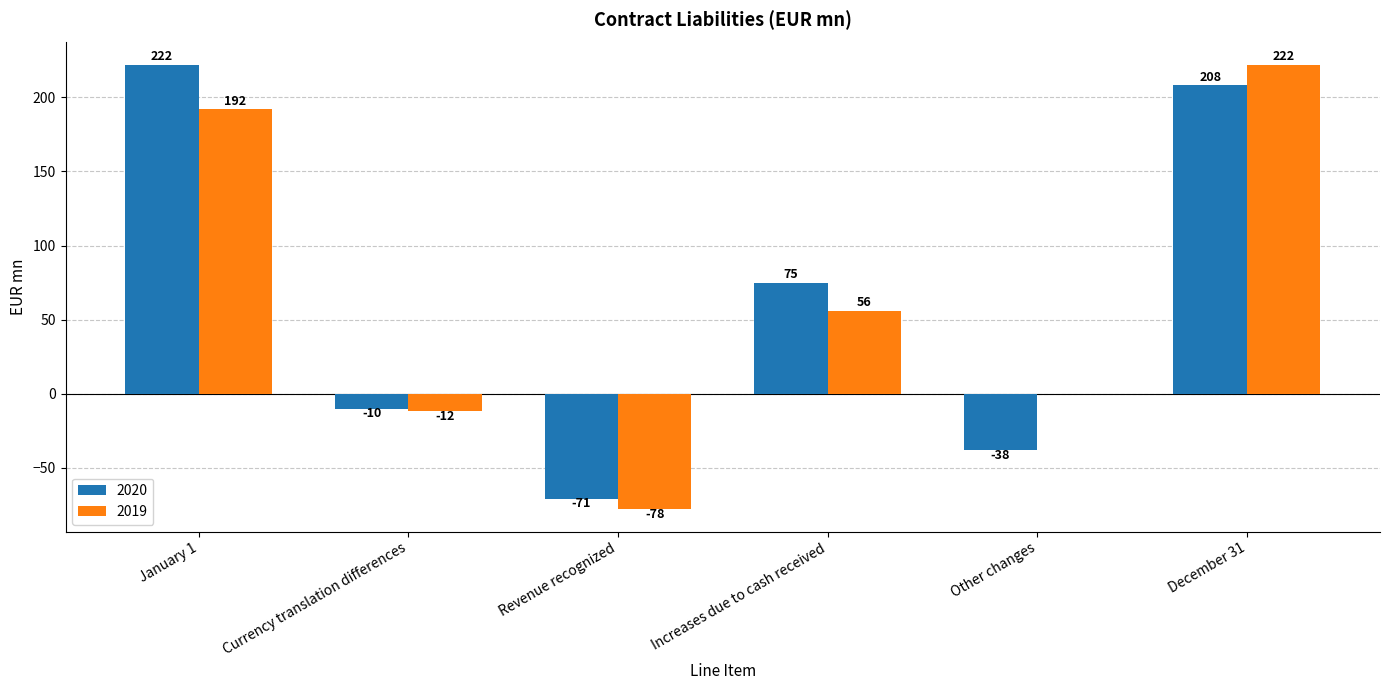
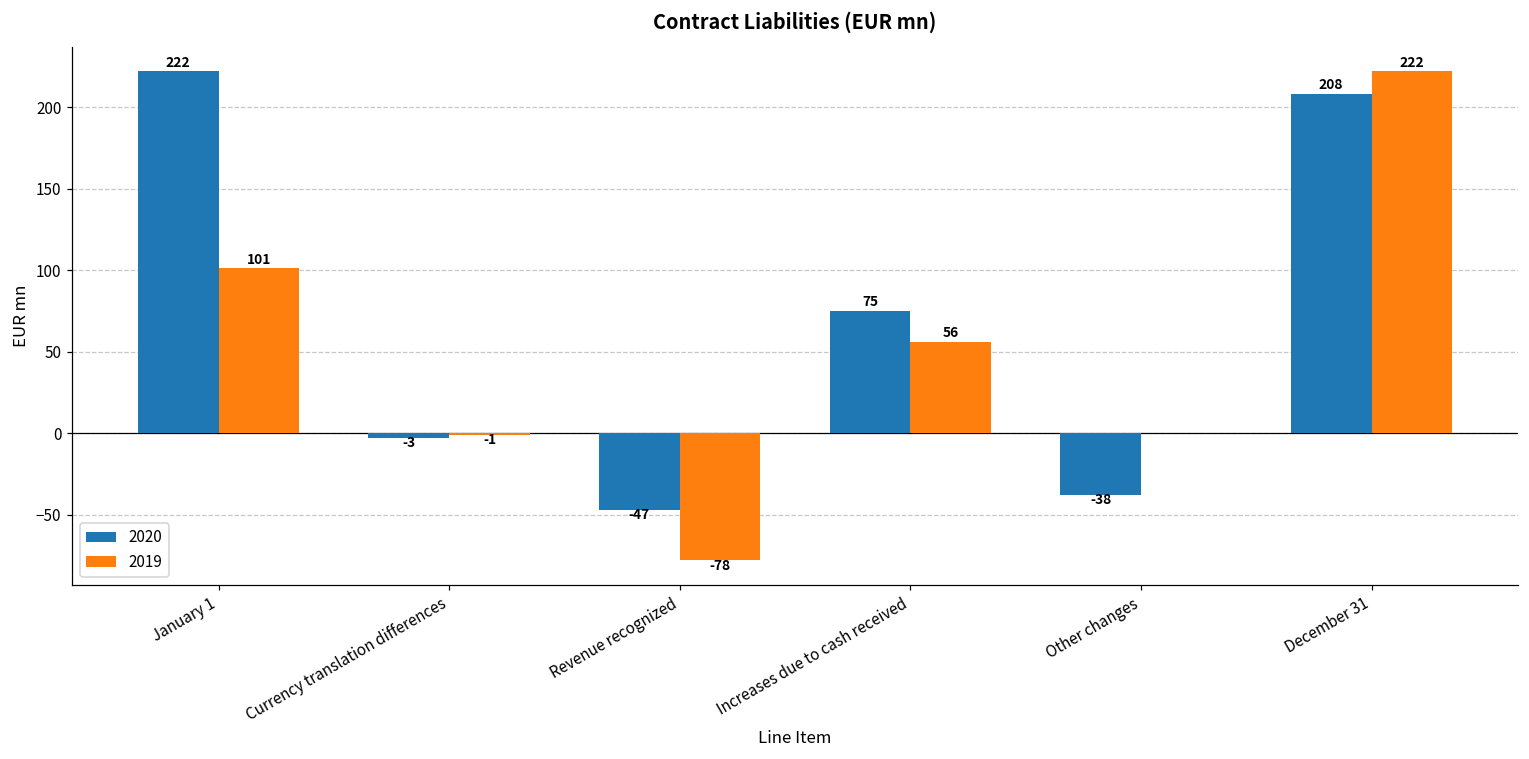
  {
    "2020": {
      "January 1": 222,
-     "Currency translation differences": -10,
-     "Revenue recognized": -71,
+     "Currency translation differences": -3,
+     "Revenue recognized": -47,
      "Increases due to cash received": 75,
      "Other changes": -38,
      "December 31": 208
    },
    "2019": {
-     "January 1": 192,
-     "Currency translation differences": -12,
+     "January 1": 101,
+     "Currency translation differences": -1,
      "Revenue recognized": -78,
      "Increases due to cash received": 56,
      "December 31": 222
    }
  }
